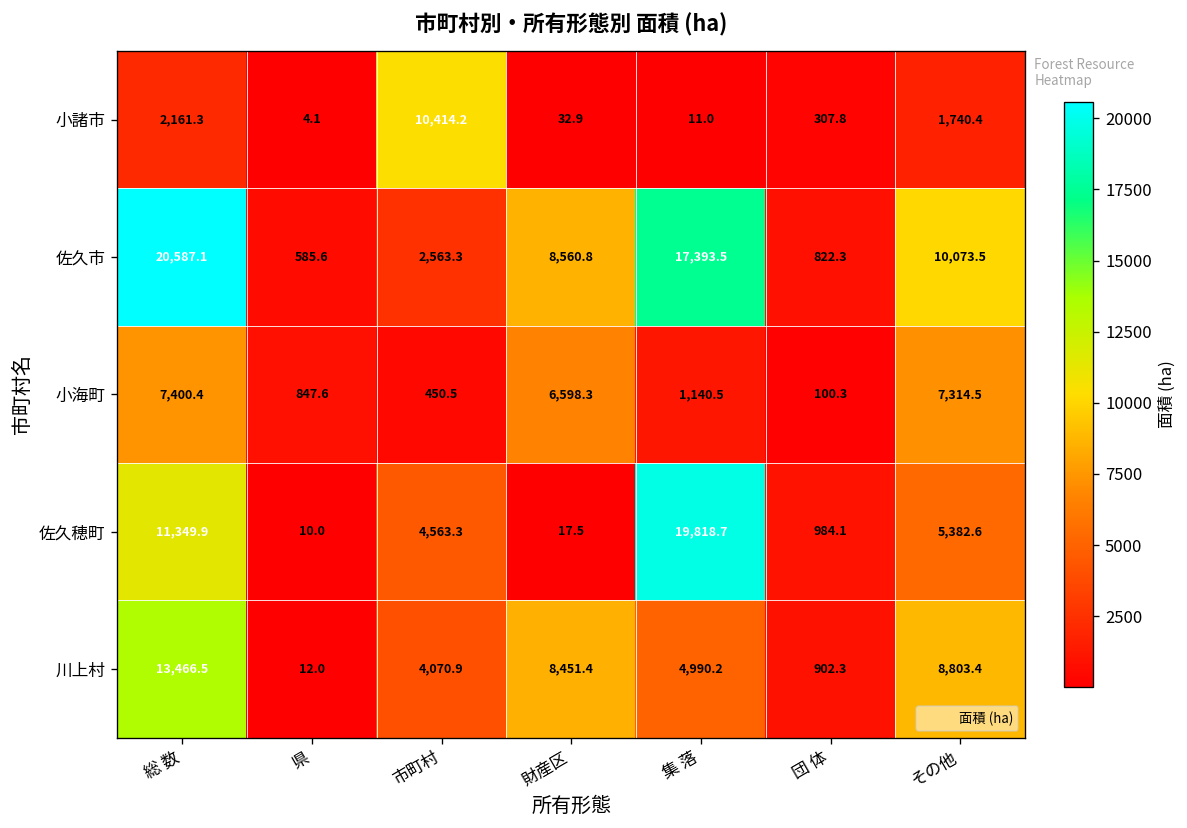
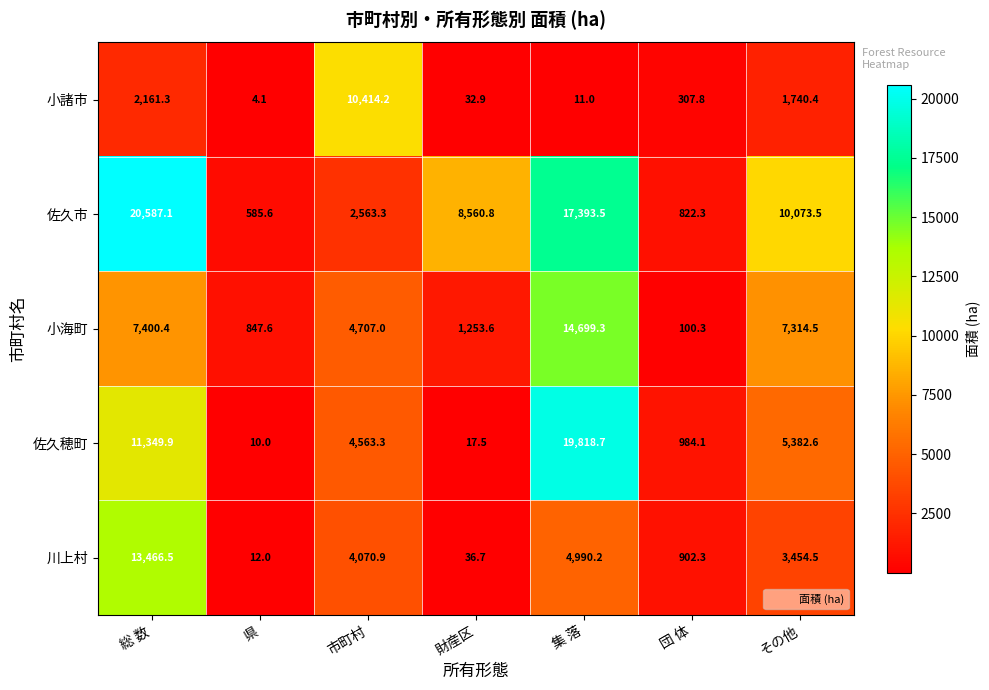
  {
    "小諸市": {
      "総 数": "2,161.3",
      "県": "4.1",
      "市町村": "10,414.2",
      "財産区": "32.9",
      "集 落": "11.0",
      "団 体": "307.8",
      "その他": "1,740.4"
    },
    "佐久市": {
      "総 数": "20,587.1",
      "県": "585.6",
      "市町村": "2,563.3",
      "財産区": "8,560.8",
      "集 落": "17,393.5",
      "団 体": "822.3",
      "その他": "10,073.5"
    },
    "小海町": {
      "総 数": "7,400.4",
      "県": "847.6",
-     "市町村": "450.5",
-     "財産区": "6,598.3",
-     "集 落": "1,140.5",
+     "市町村": "4,707.0",
+     "財産区": "1,253.6",
+     "集 落": "14,699.3",
      "団 体": "100.3",
      "その他": "7,314.5"
    },
    "佐久穂町": {
      "総 数": "11,349.9",
      "県": "10.0",
      "市町村": "4,563.3",
      "財産区": "17.5",
      "集 落": "19,818.7",
      "団 体": "984.1",
      "その他": "5,382.6"
    },
    "川上村": {
      "総 数": "13,466.5",
      "県": "12.0",
      "市町村": "4,070.9",
-     "財産区": "8,451.4",
+     "財産区": "36.7",
      "集 落": "4,990.2",
      "団 体": "902.3",
-     "その他": "8,803.4"
+     "その他": "3,454.5"
    }
  }
